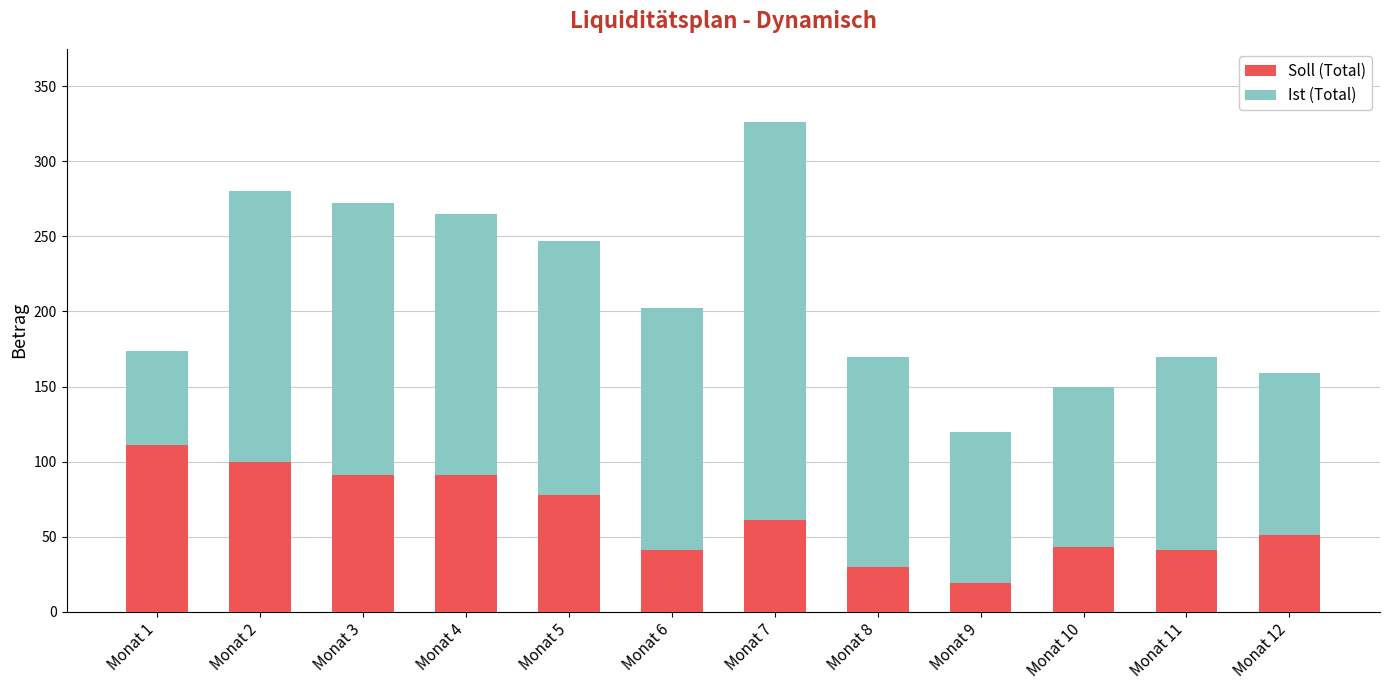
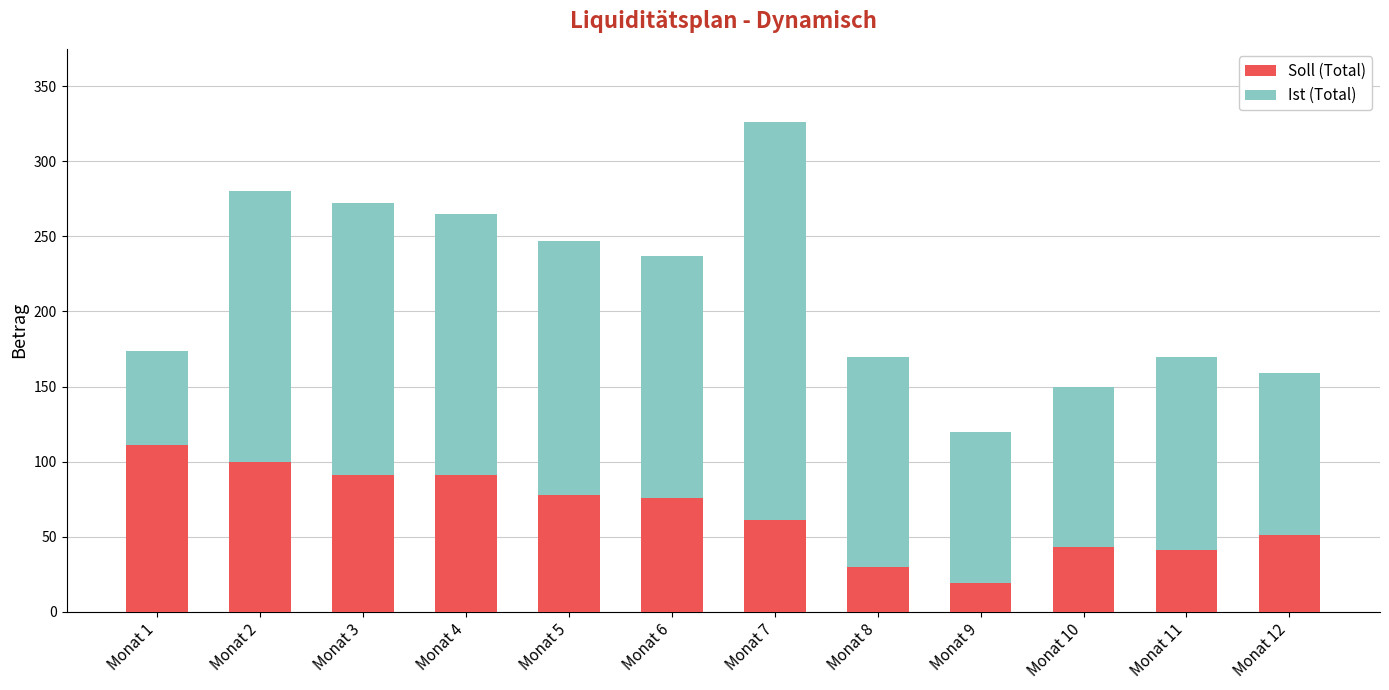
  {
    "Soll (Total)": {
      "Monat 1": 111,
      "Monat 2": 100,
      "Monat 3": 91,
      "Monat 4": 91,
      "Monat 5": 78,
-     "Monat 6": 41,
+     "Monat 6": 76,
      "Monat 7": 61,
      "Monat 8": 30,
      "Monat 9": 19,
      "Monat 10": 43,
      "Monat 11": 41,
      "Monat 12": 51
    },
    "Ist (Total)": {
      "Monat 1": 63,
      "Monat 2": 180,
      "Monat 3": 181,
      "Monat 4": 174,
      "Monat 5": 169,
      "Monat 6": 161,
      "Monat 7": 265,
      "Monat 8": 140,
      "Monat 9": 101,
      "Monat 10": 107,
      "Monat 11": 129,
      "Monat 12": 108
    }
  }
